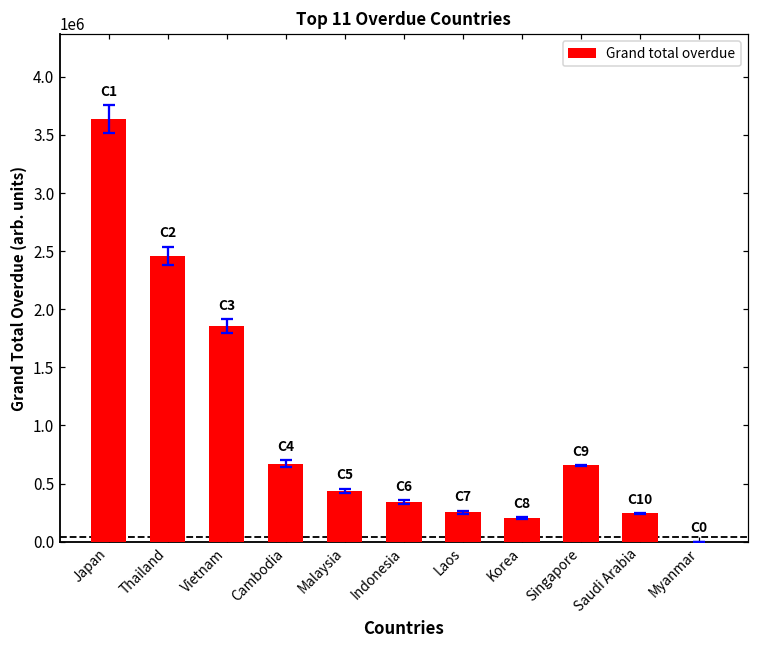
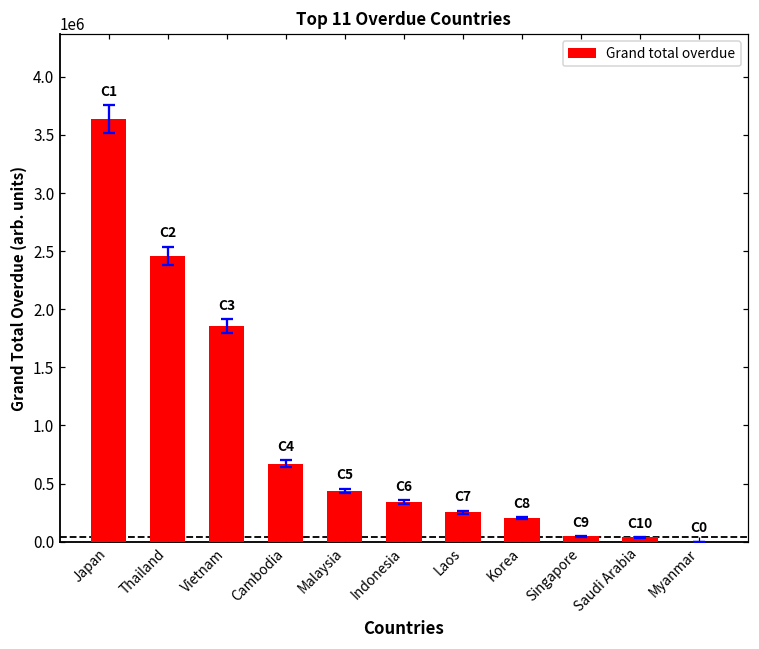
  {
    "Grand total overdue": {
      "Japan": 3640000,
      "Thailand": 2460000,
      "Vietnam": 1860000,
      "Cambodia": 670000,
      "Malaysia": 440000,
      "Indonesia": 340000,
      "Laos": 250000,
      "Korea": 200000,
-     "Singapore": 660000,
-     "Saudi Arabia": 240000,
+     "Singapore": 50000,
+     "Saudi Arabia": 40000,
      "Myanmar": 0
    }
  }
